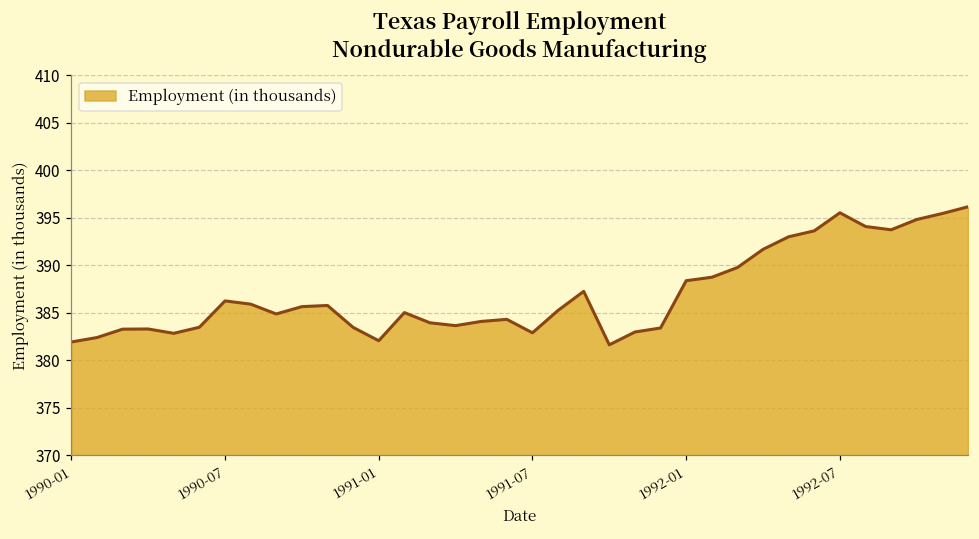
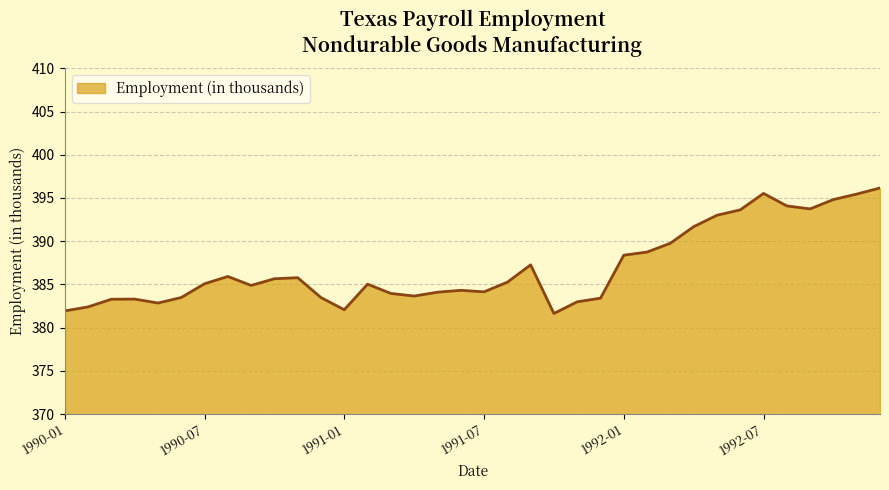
  {
    "1990-01": 382,
-   "1990-07": 386,
+   "1990-07": 385,
    "1991-01": 382,
-   "1991-07": 383,
+   "1991-07": 384,
    "1992-01": 388,
    "1992-07": 396
  }
